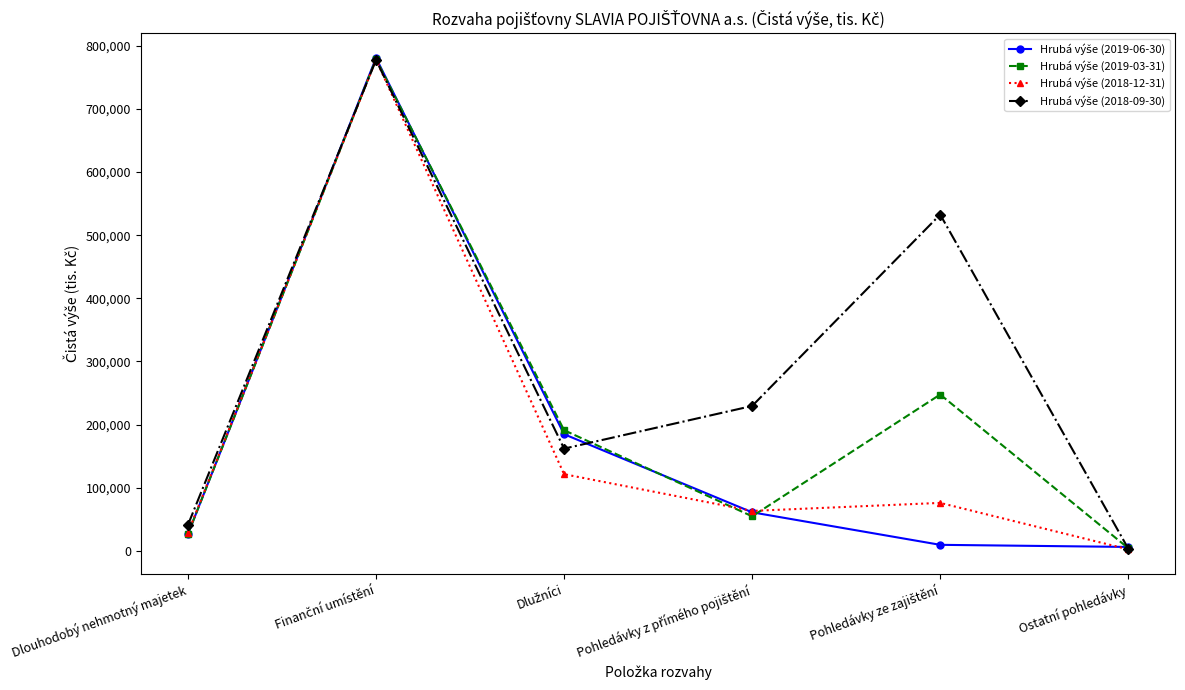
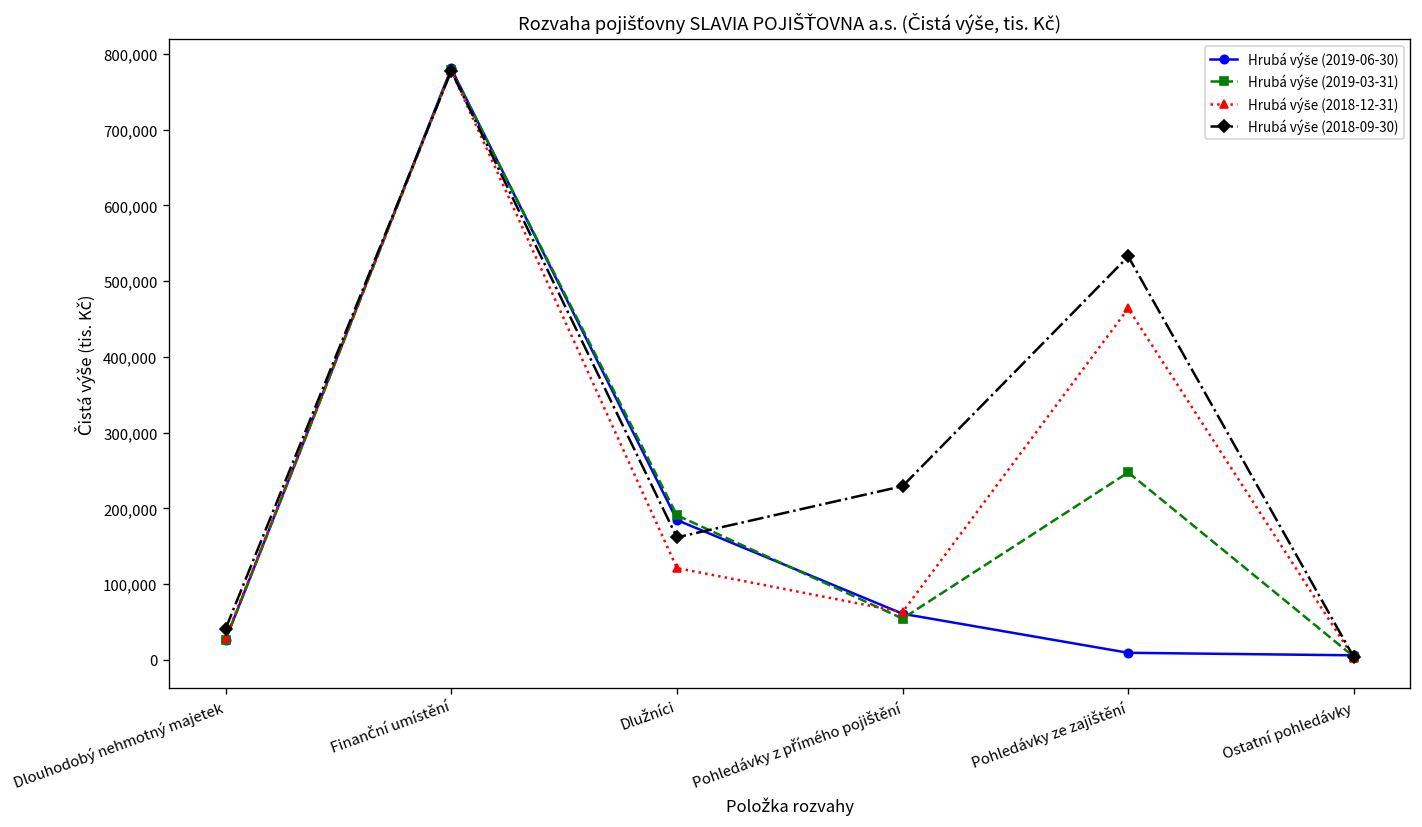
  {
    "Hrubá výše (2019-06-30)": {
      "Dlužníci": "180,000",
      "Pohledávky ze zajištění": "10,000"
    },
    "Hrubá výše (2019-03-31)": {
      "Dlužníci": "190,000",
      "Pohledávky z přímého pojištění": "50,000",
      "Pohledávky ze zajištění": "250,000"
    },
    "Hrubá výše (2018-12-31)": {
      "Dlužníci": "120,000",
-     "Pohledávky ze zajištění": "80,000"
+     "Pohledávky ze zajištění": "460,000"
    },
    "Hrubá výše (2018-09-30)": {
      "Dlouhodobý nehmotný majetek": "40,000",
      "Dlužníci": "160,000",
      "Pohledávky z přímého pojištění": "230,000",
      "Pohledávky ze zajištění": "530,000"
    }
  }
